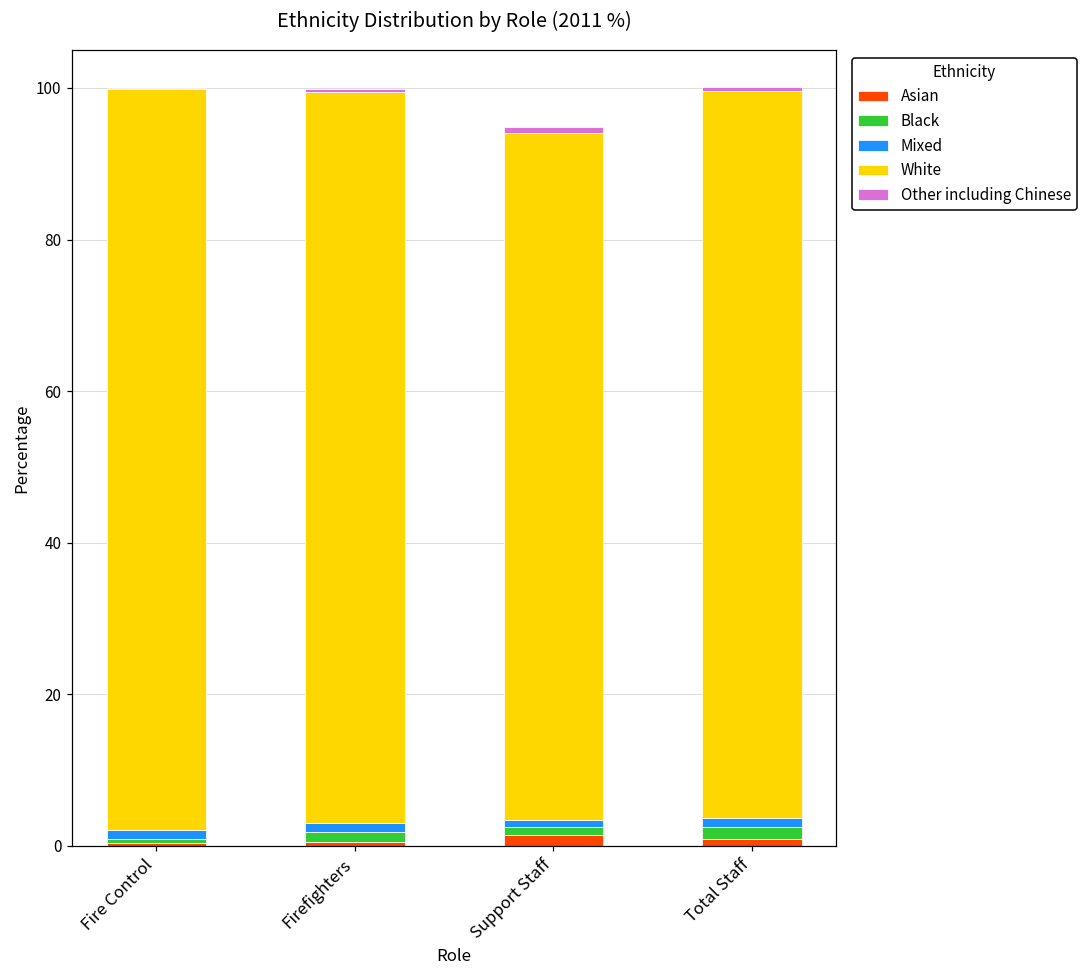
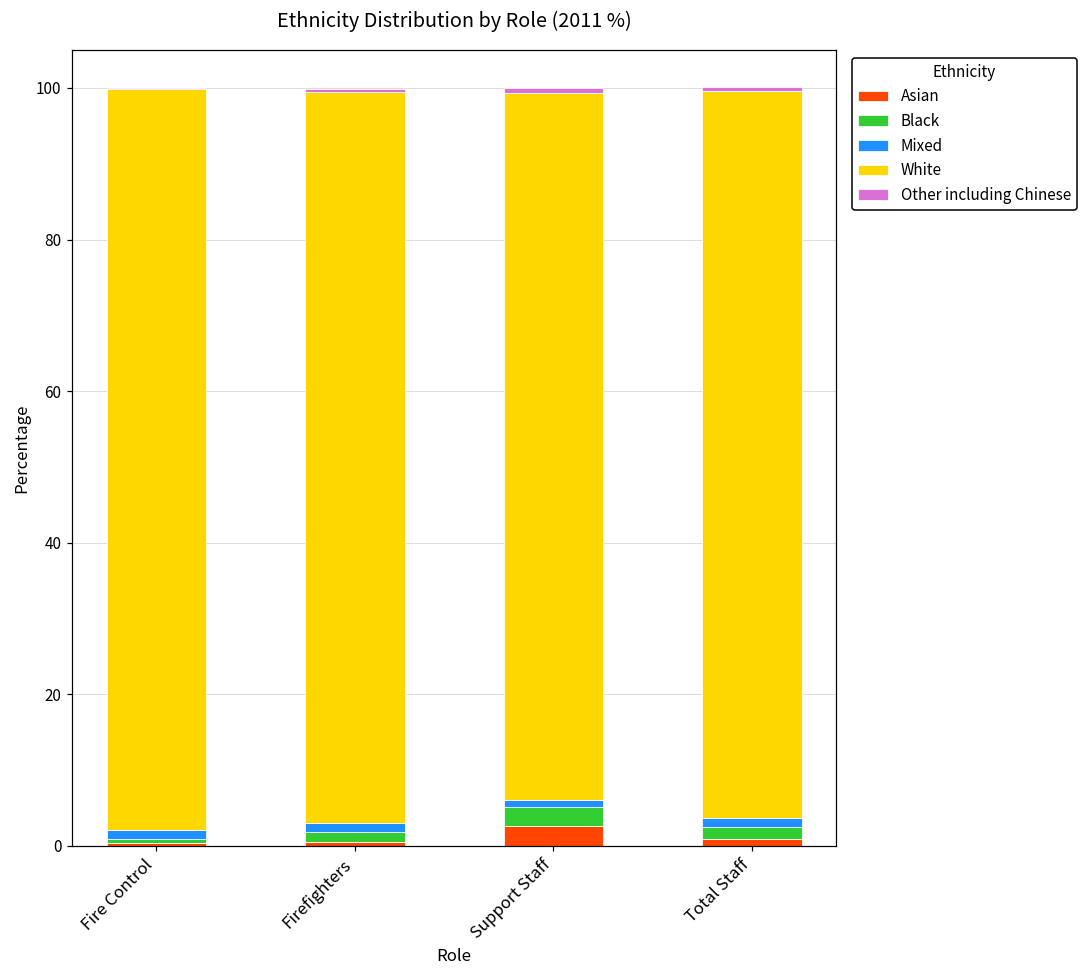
  {
    "Asian": {
      "Firefighters": 1,
-     "Support Staff": 1,
+     "Support Staff": 3,
      "Total Staff": 1
    },
    "Black": {
      "Fire Control": 1,
      "Firefighters": 1,
-     "Support Staff": 1,
+     "Support Staff": 3,
      "Total Staff": 2
    },
    "Mixed": {
      "Fire Control": 1,
      "Firefighters": 1,
      "Support Staff": 1,
      "Total Staff": 1
    },
    "White": {
      "Fire Control": 98,
      "Firefighters": 97,
-     "Support Staff": 91,
+     "Support Staff": 93,
      "Total Staff": 96
    },
    "Other including Chinese": {
      "Firefighters": 0,
      "Support Staff": 1,
      "Total Staff": 1
    }
  }
